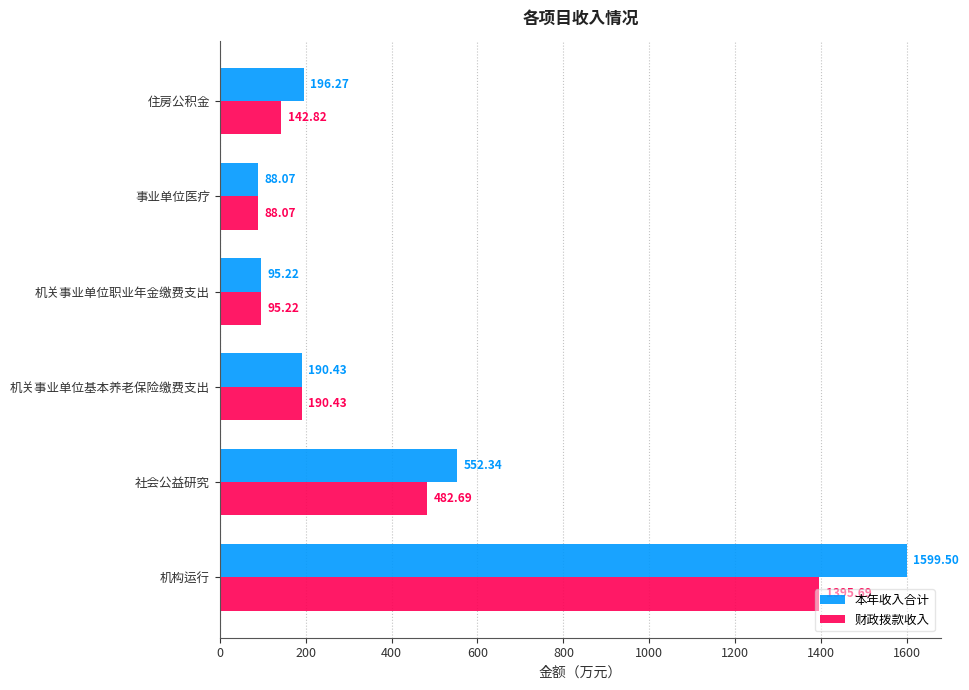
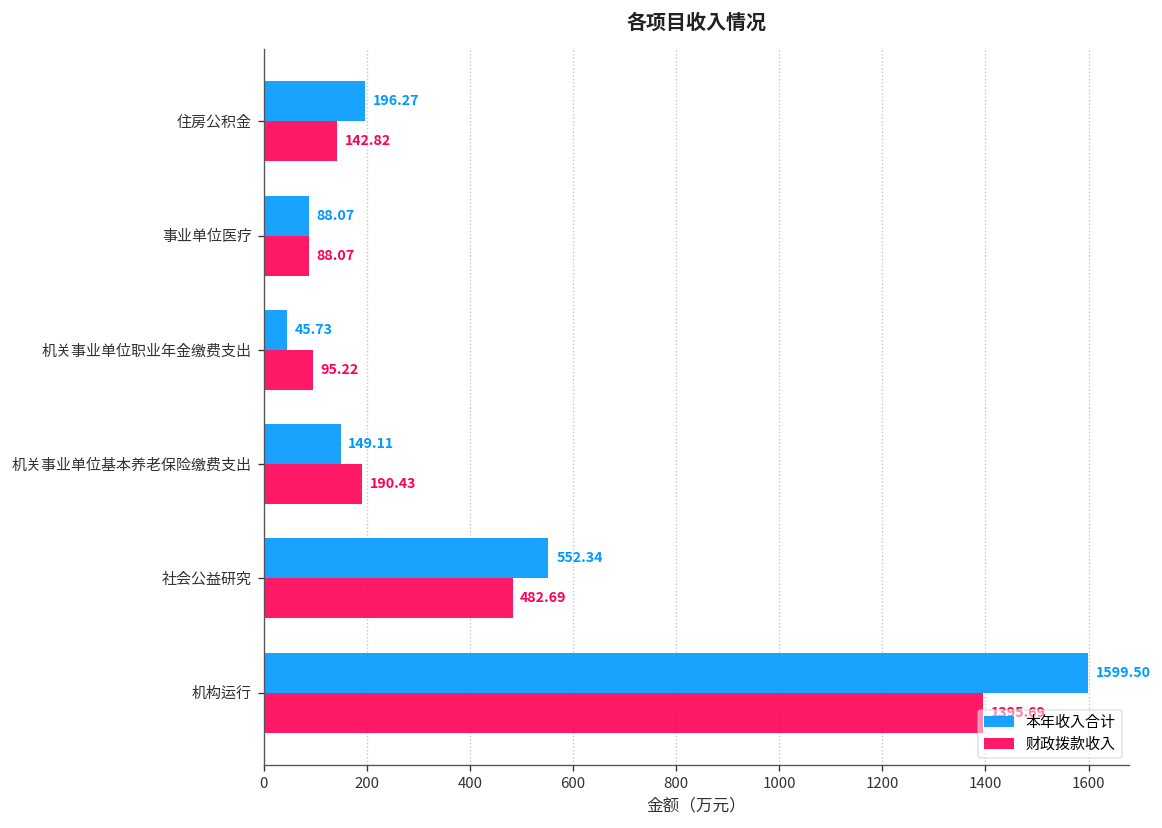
  {
    "本年收入合计": {
      "住房公积金": 196.27,
      "事业单位医疗": 88.07,
-     "机关事业单位职业年金缴费支出": 95.22,
-     "机关事业单位基本养老保险缴费支出": 190.43,
+     "机关事业单位职业年金缴费支出": 45.73,
+     "机关事业单位基本养老保险缴费支出": 149.11,
      "社会公益研究": 552.34,
      "机构运行": 1599.50
    },
    "财政拨款收入": {
      "住房公积金": 142.82,
      "事业单位医疗": 88.07,
      "机关事业单位职业年金缴费支出": 95.22,
      "机关事业单位基本养老保险缴费支出": 190.43,
      "社会公益研究": 482.69
    }
  }
